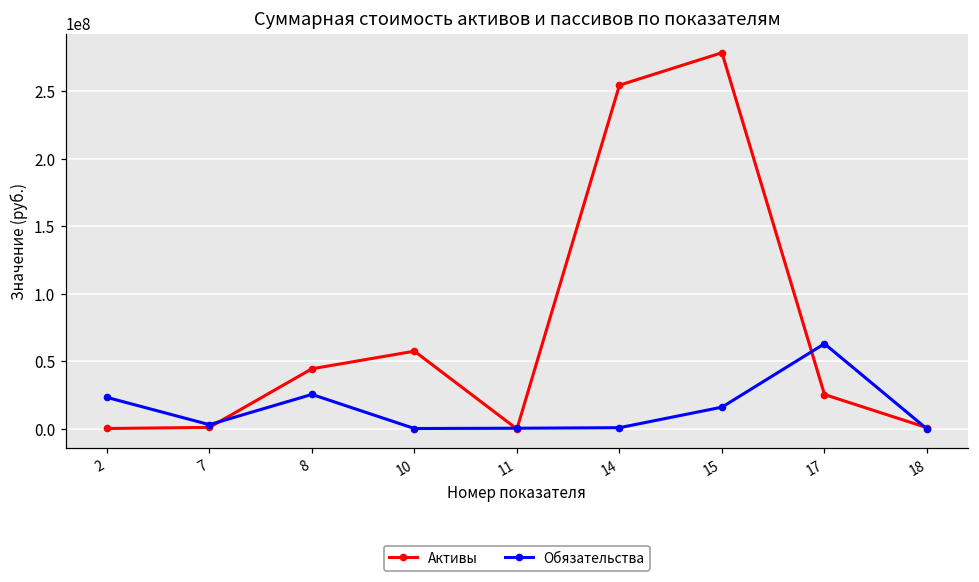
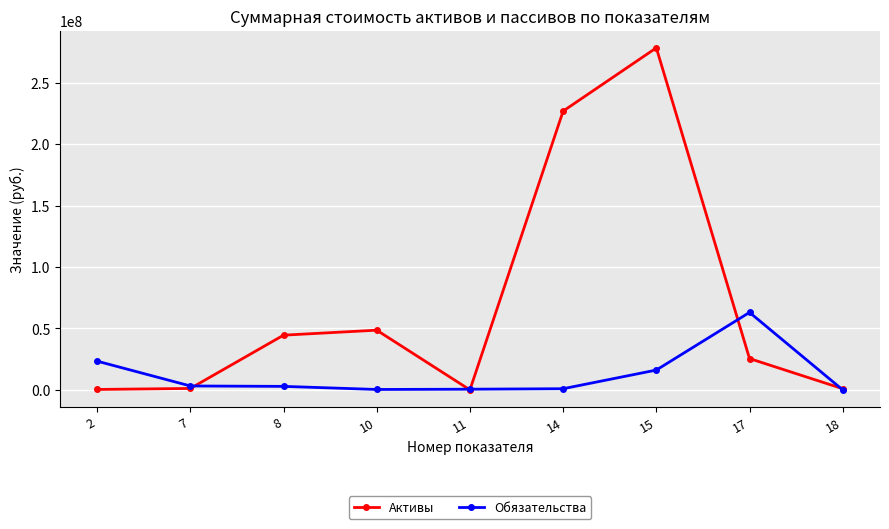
  {
    "Активы": {
      "2": 0,
      "8": 45000000,
-     "10": 58000000,
-     "14": 254000000,
+     "10": 49000000,
+     "14": 227000000,
      "15": 278000000,
      "17": 25000000
    },
    "Обязательства": {
      "2": 23000000,
-     "8": 26000000,
+     "8": 3000000,
      "10": 0,
      "14": 1000000,
      "15": 16000000,
      "17": 63000000
    }
  }
